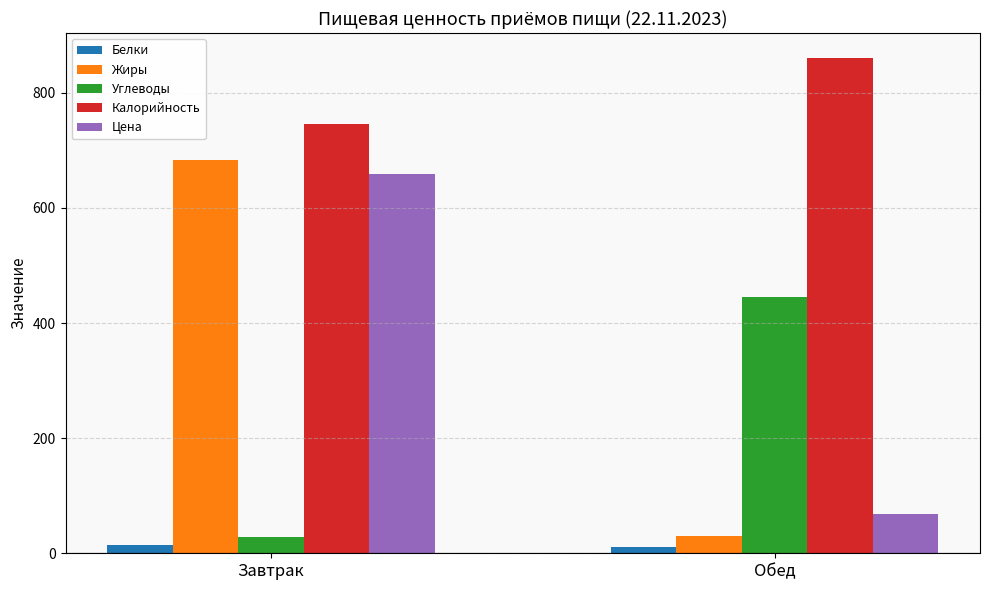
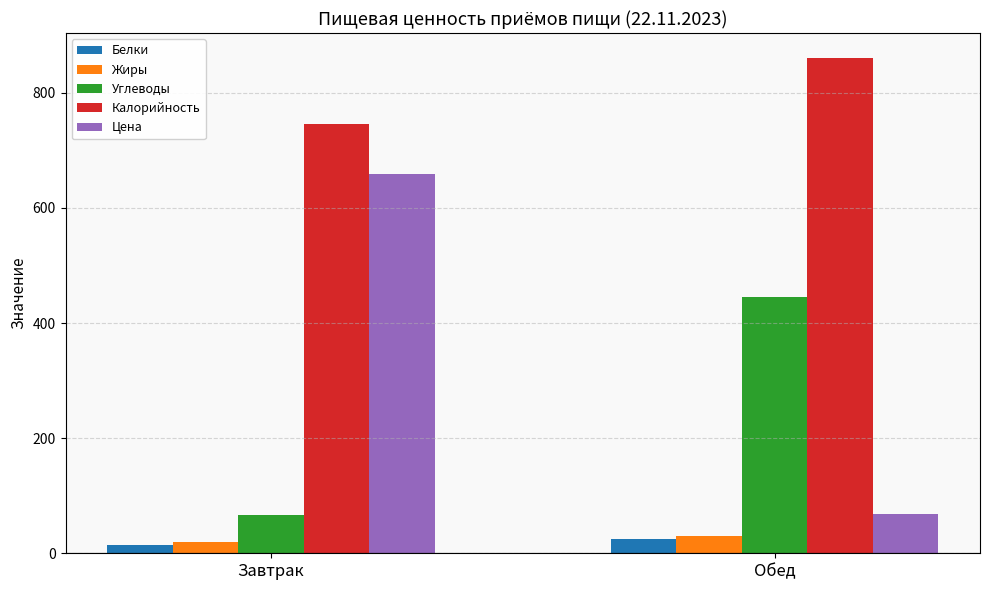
  {
    "Белки": {
      "Завтрак": 10,
-     "Обед": 10
+     "Обед": 20
    },
    "Жиры": {
-     "Завтрак": 680,
+     "Завтрак": 20,
      "Обед": 30
    },
    "Углеводы": {
-     "Завтрак": 30,
+     "Завтрак": 70,
      "Обед": 450
    },
    "Калорийность": {
      "Завтрак": 750,
      "Обед": 860
    },
    "Цена": {
      "Завтрак": 660,
      "Обед": 70
    }
  }
